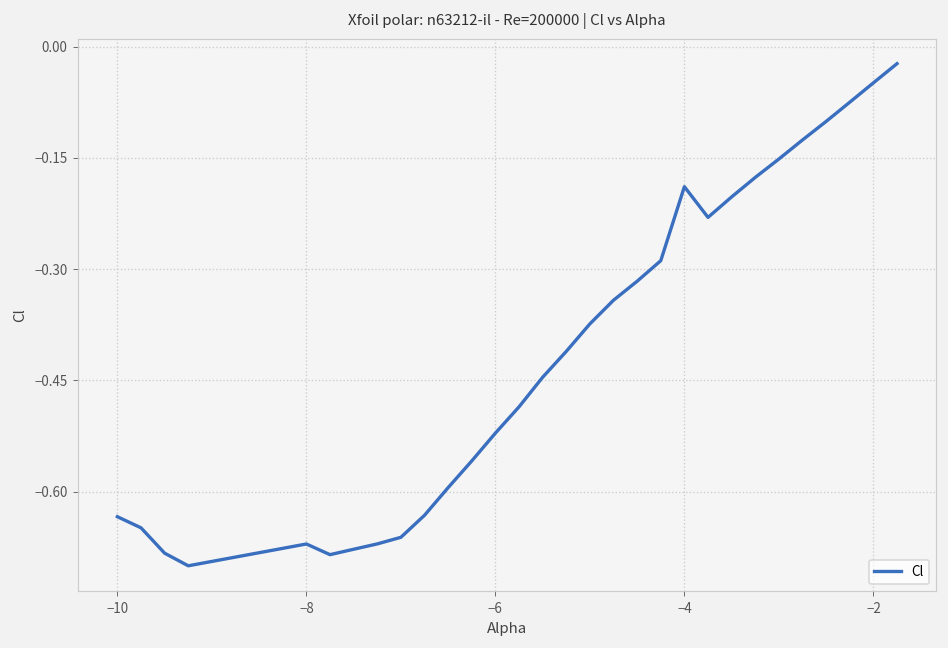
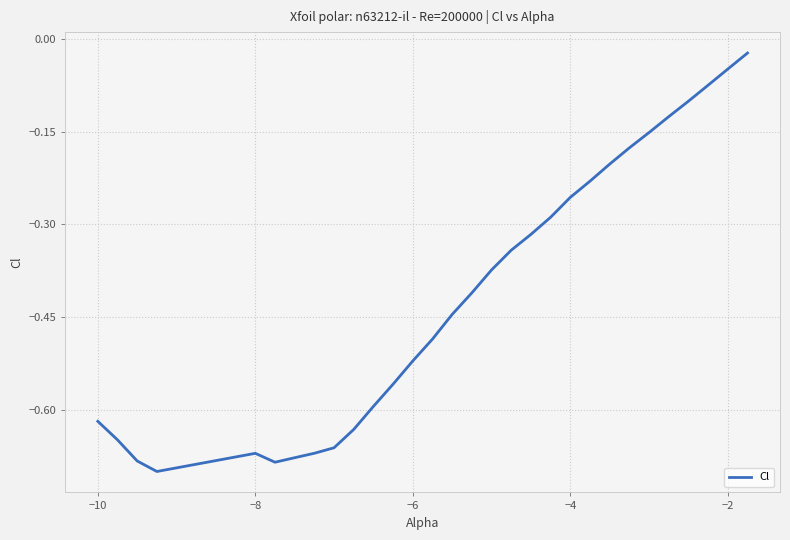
  {
-   "−10": -0.63,
+   "−10": -0.62,
    "−8": -0.67,
    "−6": -0.52,
-   "−4": -0.19,
+   "−4": -0.26,
    "−2": -0.05
  }
